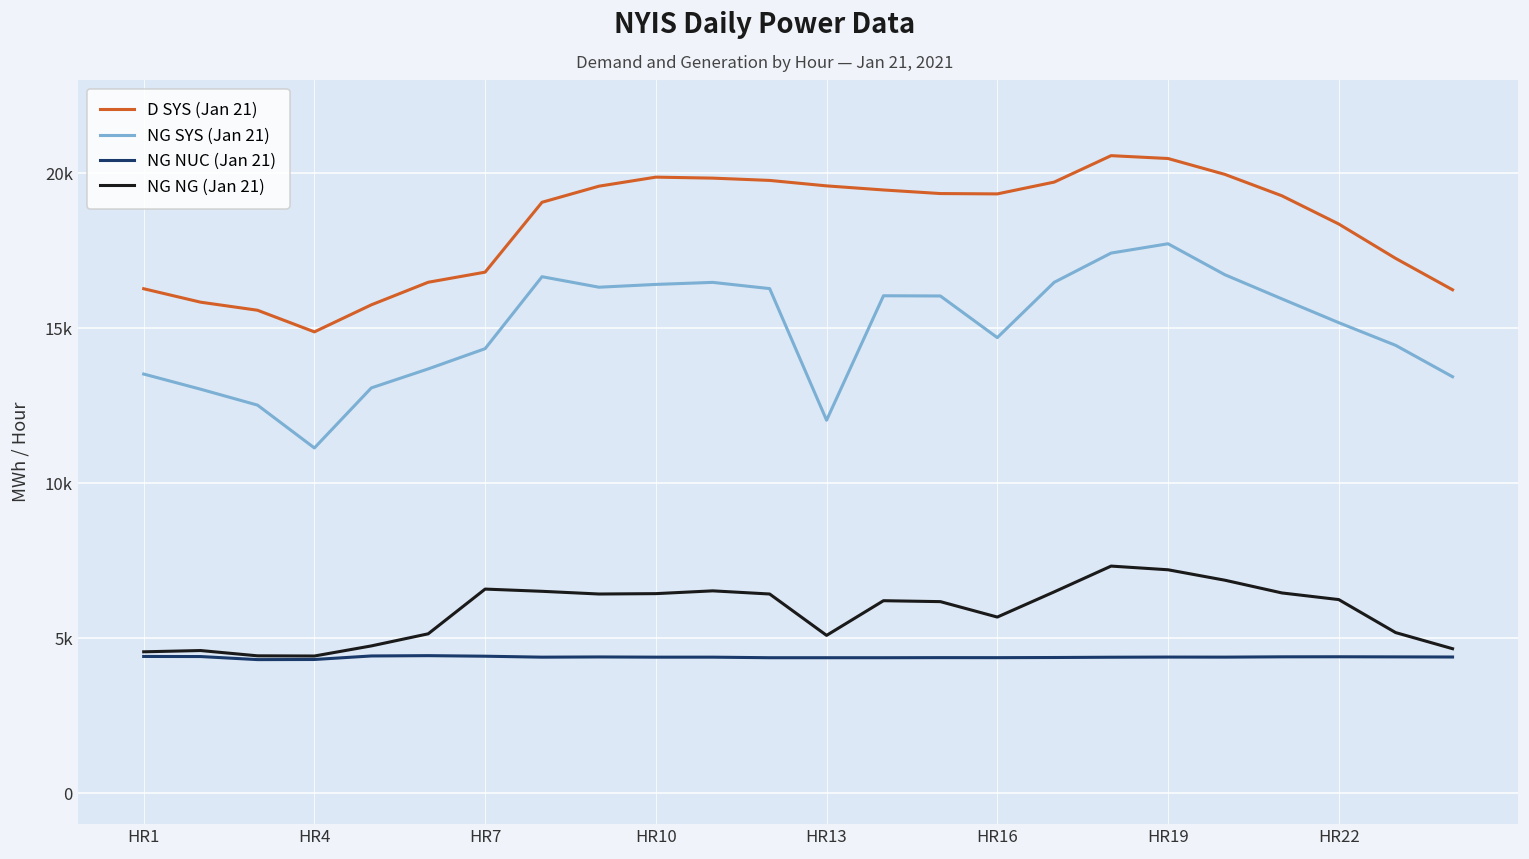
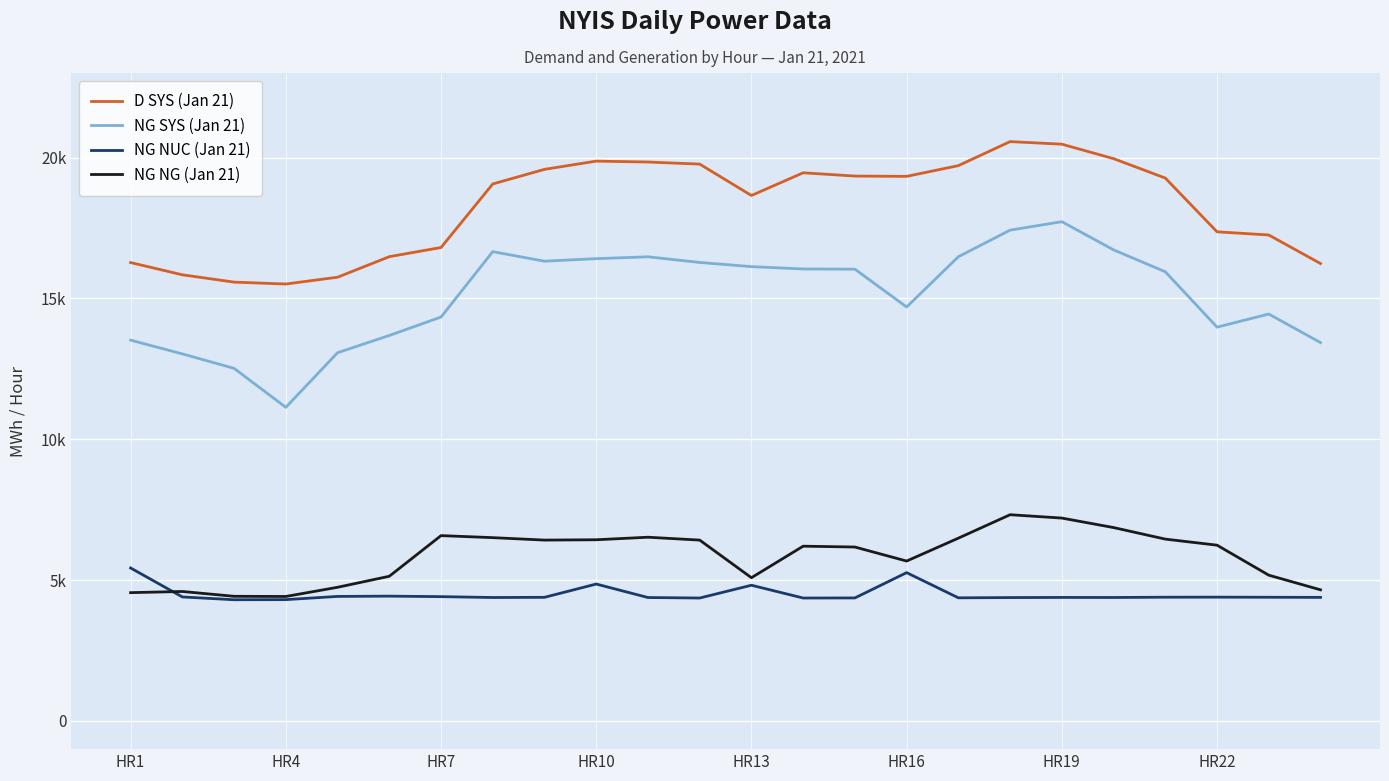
  {
    "D SYS (Jan 21)": {
      "HR1": 16300,
-     "HR4": 14900,
+     "HR4": 15500,
      "HR7": 16800,
      "HR10": 19900,
-     "HR13": 19600,
+     "HR13": 18700,
      "HR16": 19300,
      "HR19": 20500,
-     "HR22": 18400
+     "HR22": 17400
    },
    "NG SYS (Jan 21)": {
      "HR1": 13500,
      "HR4": 11100,
      "HR7": 14300,
      "HR10": 16400,
-     "HR13": 12000,
+     "HR13": 16100,
      "HR16": 14700,
      "HR19": 17700,
-     "HR22": 15200
+     "HR22": 14000
    },
    "NG NUC (Jan 21)": {
-     "HR1": 4400,
+     "HR1": 5400,
      "HR4": 4300,
      "HR7": 4400,
-     "HR10": 4400,
-     "HR13": 4400,
-     "HR16": 4400,
+     "HR10": 4900,
+     "HR13": 4800,
+     "HR16": 5300,
      "HR19": 4400,
      "HR22": 4400
    },
    "NG NG (Jan 21)": {
      "HR1": 4600,
      "HR4": 4400,
      "HR7": 6600,
      "HR10": 6400,
      "HR13": 5100,
      "HR16": 5700,
      "HR19": 7200,
      "HR22": 6200
    }
  }
